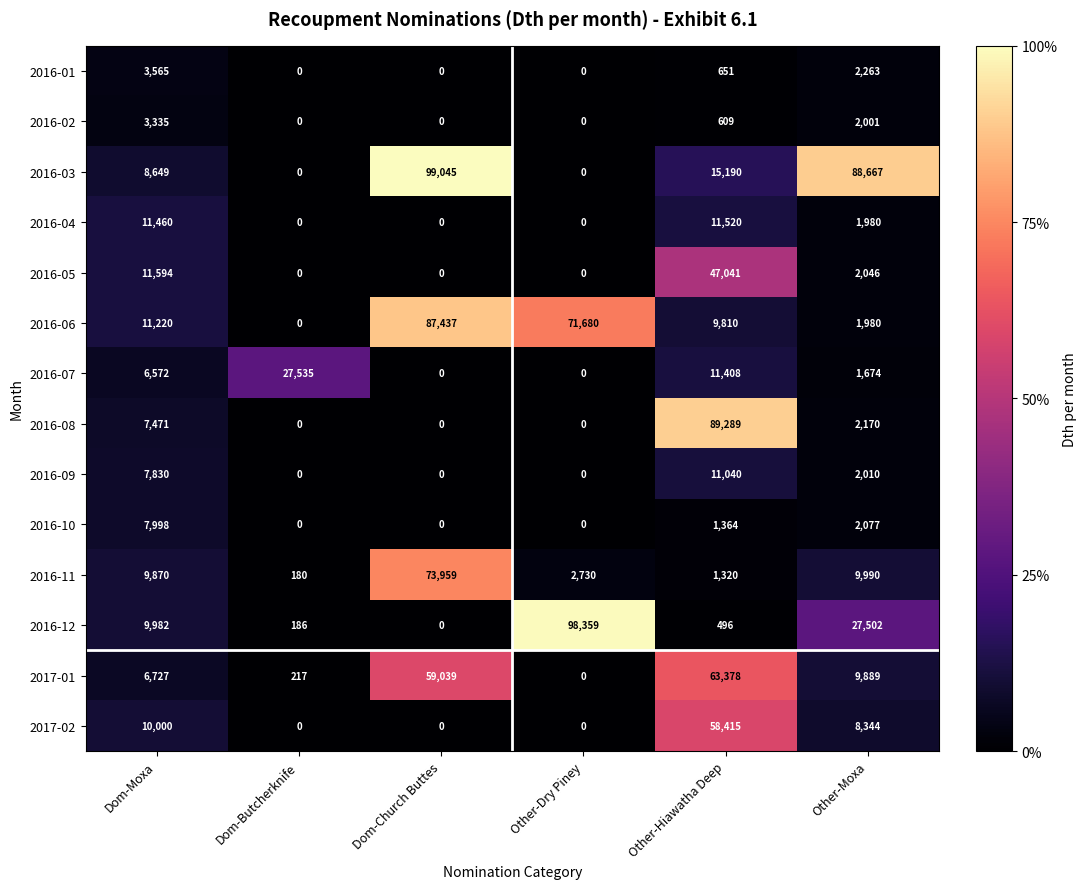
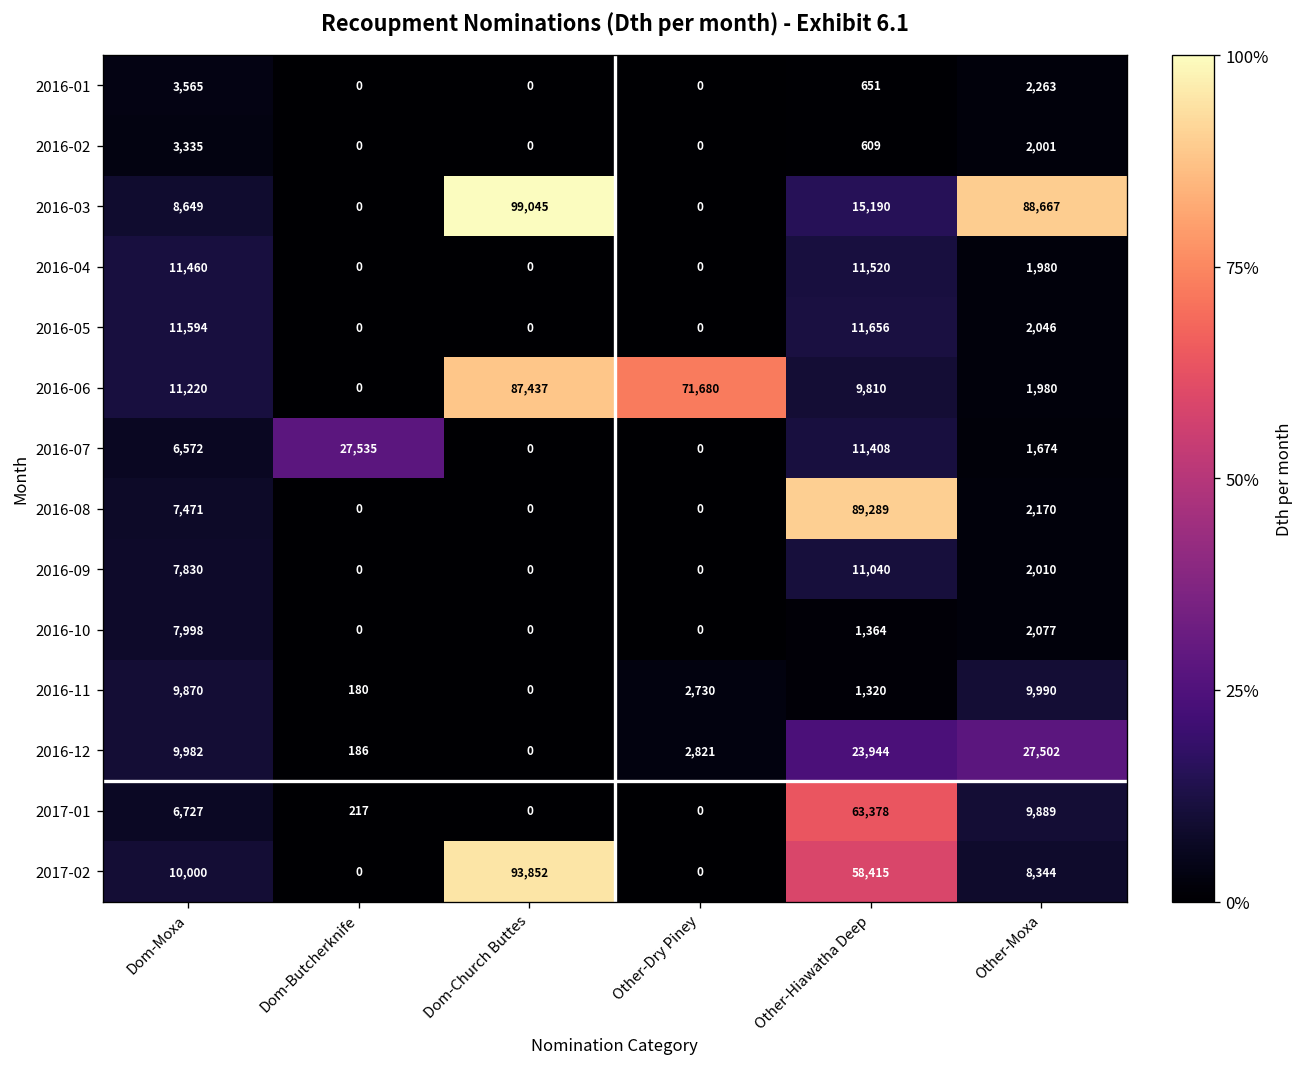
  {
    "2016-01": {
      "Dom-Moxa": "3,565",
      "Dom-Butcherknife": "0",
      "Dom-Church Buttes": "0",
      "Other-Dry Piney": "0",
      "Other-Hiawatha Deep": "651",
      "Other-Moxa": "2,263"
    },
    "2016-02": {
      "Dom-Moxa": "3,335",
      "Dom-Butcherknife": "0",
      "Dom-Church Buttes": "0",
      "Other-Dry Piney": "0",
      "Other-Hiawatha Deep": "609",
      "Other-Moxa": "2,001"
    },
    "2016-03": {
      "Dom-Moxa": "8,649",
      "Dom-Butcherknife": "0",
      "Dom-Church Buttes": "99,045",
      "Other-Dry Piney": "0",
      "Other-Hiawatha Deep": "15,190",
      "Other-Moxa": "88,667"
    },
    "2016-04": {
      "Dom-Moxa": "11,460",
      "Dom-Butcherknife": "0",
      "Dom-Church Buttes": "0",
      "Other-Dry Piney": "0",
      "Other-Hiawatha Deep": "11,520",
      "Other-Moxa": "1,980"
    },
    "2016-05": {
      "Dom-Moxa": "11,594",
      "Dom-Butcherknife": "0",
      "Dom-Church Buttes": "0",
      "Other-Dry Piney": "0",
-     "Other-Hiawatha Deep": "47,041",
+     "Other-Hiawatha Deep": "11,656",
      "Other-Moxa": "2,046"
    },
    "2016-06": {
      "Dom-Moxa": "11,220",
      "Dom-Butcherknife": "0",
      "Dom-Church Buttes": "87,437",
      "Other-Dry Piney": "71,680",
      "Other-Hiawatha Deep": "9,810",
      "Other-Moxa": "1,980"
    },
    "2016-07": {
      "Dom-Moxa": "6,572",
      "Dom-Butcherknife": "27,535",
      "Dom-Church Buttes": "0",
      "Other-Dry Piney": "0",
      "Other-Hiawatha Deep": "11,408",
      "Other-Moxa": "1,674"
    },
    "2016-08": {
      "Dom-Moxa": "7,471",
      "Dom-Butcherknife": "0",
      "Dom-Church Buttes": "0",
      "Other-Dry Piney": "0",
      "Other-Hiawatha Deep": "89,289",
      "Other-Moxa": "2,170"
    },
    "2016-09": {
      "Dom-Moxa": "7,830",
      "Dom-Butcherknife": "0",
      "Dom-Church Buttes": "0",
      "Other-Dry Piney": "0",
      "Other-Hiawatha Deep": "11,040",
      "Other-Moxa": "2,010"
    },
    "2016-10": {
      "Dom-Moxa": "7,998",
      "Dom-Butcherknife": "0",
      "Dom-Church Buttes": "0",
      "Other-Dry Piney": "0",
      "Other-Hiawatha Deep": "1,364",
      "Other-Moxa": "2,077"
    },
    "2016-11": {
      "Dom-Moxa": "9,870",
      "Dom-Butcherknife": "180",
-     "Dom-Church Buttes": "73,959",
+     "Dom-Church Buttes": "0",
      "Other-Dry Piney": "2,730",
      "Other-Hiawatha Deep": "1,320",
      "Other-Moxa": "9,990"
    },
    "2016-12": {
      "Dom-Moxa": "9,982",
      "Dom-Butcherknife": "186",
      "Dom-Church Buttes": "0",
-     "Other-Dry Piney": "98,359",
-     "Other-Hiawatha Deep": "496",
+     "Other-Dry Piney": "2,821",
+     "Other-Hiawatha Deep": "23,944",
      "Other-Moxa": "27,502"
    },
    "2017-01": {
      "Dom-Moxa": "6,727",
      "Dom-Butcherknife": "217",
-     "Dom-Church Buttes": "59,039",
+     "Dom-Church Buttes": "0",
      "Other-Dry Piney": "0",
      "Other-Hiawatha Deep": "63,378",
      "Other-Moxa": "9,889"
    },
    "2017-02": {
      "Dom-Moxa": "10,000",
      "Dom-Butcherknife": "0",
-     "Dom-Church Buttes": "0",
+     "Dom-Church Buttes": "93,852",
      "Other-Dry Piney": "0",
      "Other-Hiawatha Deep": "58,415",
      "Other-Moxa": "8,344"
    }
  }
